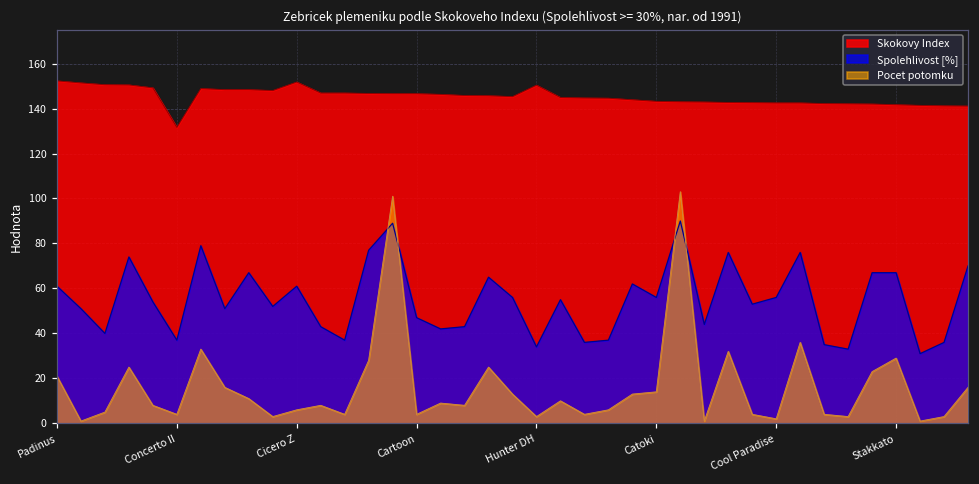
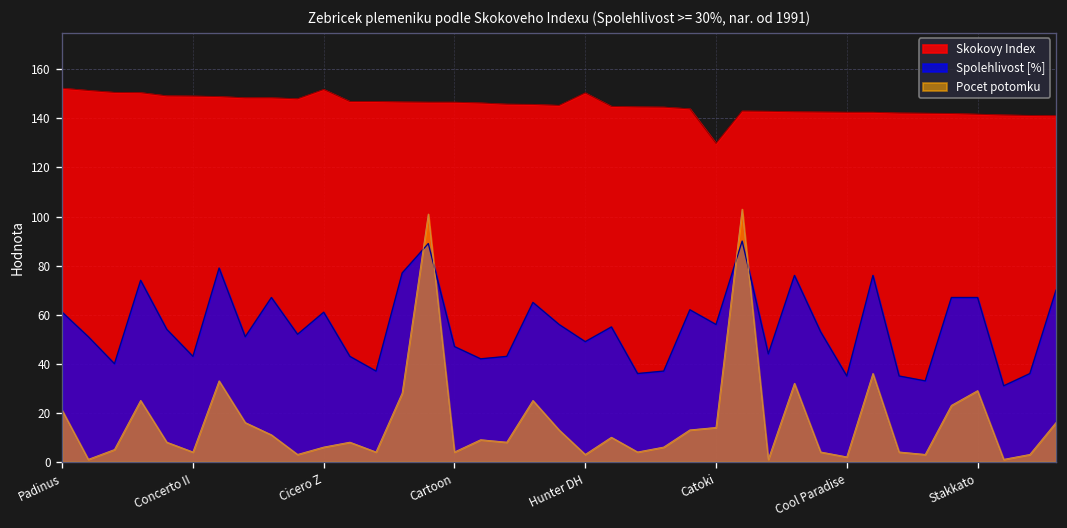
  {
    "Skokovy Index": {
      "Padinus": 152,
-     "Concerto II": 132,
+     "Concerto II": 149,
      "Cicero Z": 152,
      "Cartoon": 147,
      "Hunter DH": 150,
-     "Catoki": 143,
+     "Catoki": 130,
      "Cool Paradise": 143,
      "Stakkato": 142
    },
    "Spolehlivost [%]": {
      "Padinus": 61,
-     "Concerto II": 37,
+     "Concerto II": 43,
      "Cicero Z": 61,
      "Cartoon": 47,
-     "Hunter DH": 34,
+     "Hunter DH": 49,
      "Catoki": 56,
-     "Cool Paradise": 56,
+     "Cool Paradise": 35,
      "Stakkato": 67
    },
    "Pocet potomku": {
      "Padinus": 21,
      "Concerto II": 4,
      "Cicero Z": 6,
      "Cartoon": 4,
      "Hunter DH": 3,
      "Catoki": 14,
      "Cool Paradise": 2,
      "Stakkato": 29
    }
  }
